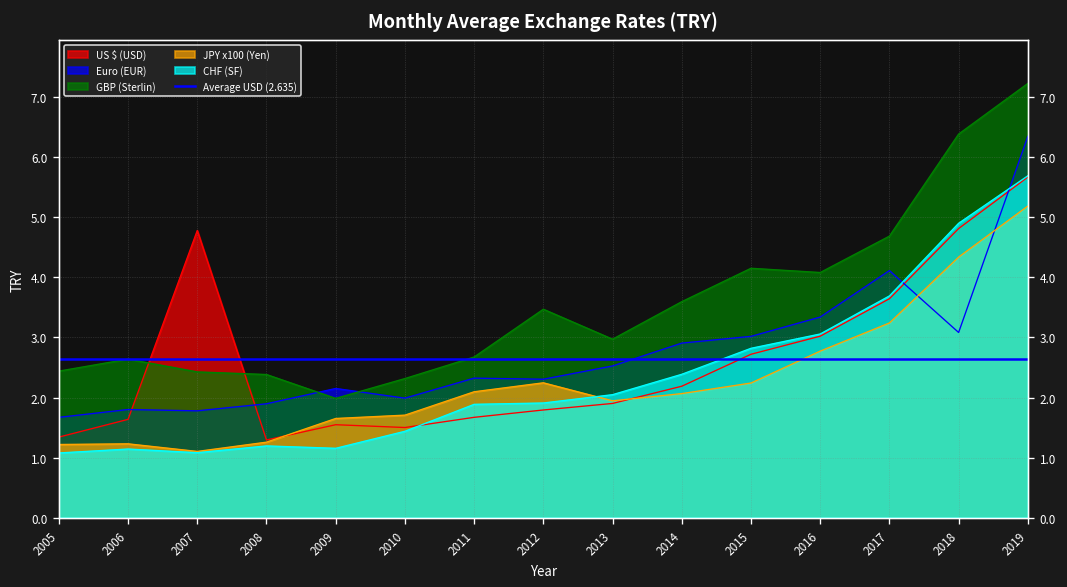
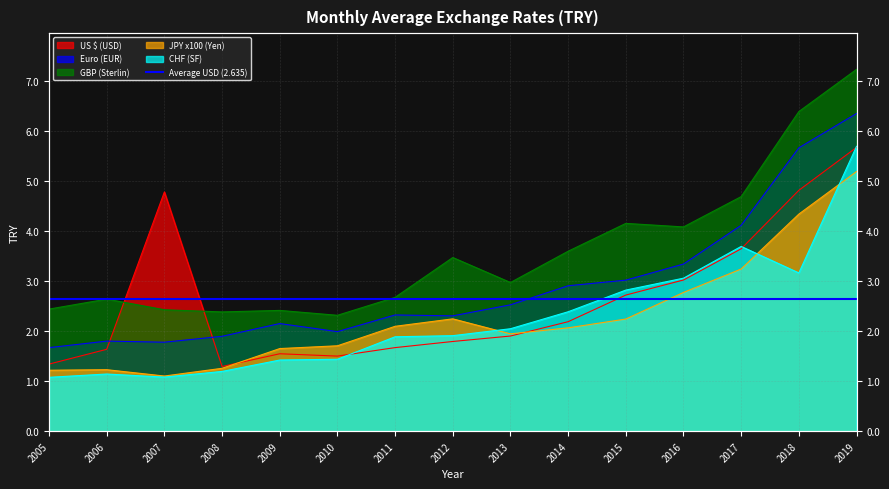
  {
    "US $ (USD)": {
      "2005": 1.3,
      "2006": 1.6,
      "2007": 4.8,
      "2009": 1.5,
      "2010": 1.5,
      "2011": 1.7,
      "2012": 1.8,
      "2014": 2.2,
      "2015": 2.7,
      "2018": 4.8
    },
    "Euro (EUR)": {
      "2005": 1.7,
      "2006": 1.8,
      "2007": 1.8,
      "2008": 1.9,
      "2009": 2.2,
      "2010": 2.0,
      "2011": 2.3,
      "2012": 2.3,
      "2013": 2.5,
      "2014": 2.9,
      "2015": 3.0,
      "2016": 3.3,
      "2017": 4.1,
-     "2018": 3.1,
+     "2018": 5.7,
      "2019": 6.3
    },
    "GBP (Sterlin)": {
      "2005": 2.4,
      "2006": 2.6,
      "2007": 2.4,
      "2008": 2.4,
-     "2009": 2.0,
+     "2009": 2.4,
      "2010": 2.3,
      "2011": 2.7,
      "2012": 3.5,
      "2013": 3.0,
      "2014": 3.6,
      "2015": 4.2,
      "2016": 4.1,
      "2017": 4.7,
      "2018": 6.4,
      "2019": 7.2
    },
    "JPY x100 (Yen)": {
      "2005": 1.2,
      "2006": 1.2,
      "2009": 1.7,
      "2010": 1.7,
      "2011": 2.1,
      "2012": 2.2,
      "2014": 2.1,
      "2015": 2.2,
      "2016": 2.8,
      "2017": 3.2,
      "2018": 4.3,
      "2019": 5.2
    },
    "CHF (SF)": {
      "2005": 1.1,
      "2006": 1.1,
      "2008": 1.2,
-     "2009": 1.2,
+     "2009": 1.4,
      "2010": 1.4,
      "2011": 1.9,
      "2012": 1.9,
      "2013": 2.0,
      "2014": 2.4,
      "2015": 2.8,
-     "2018": 4.9
+     "2018": 3.2
    }
  }
